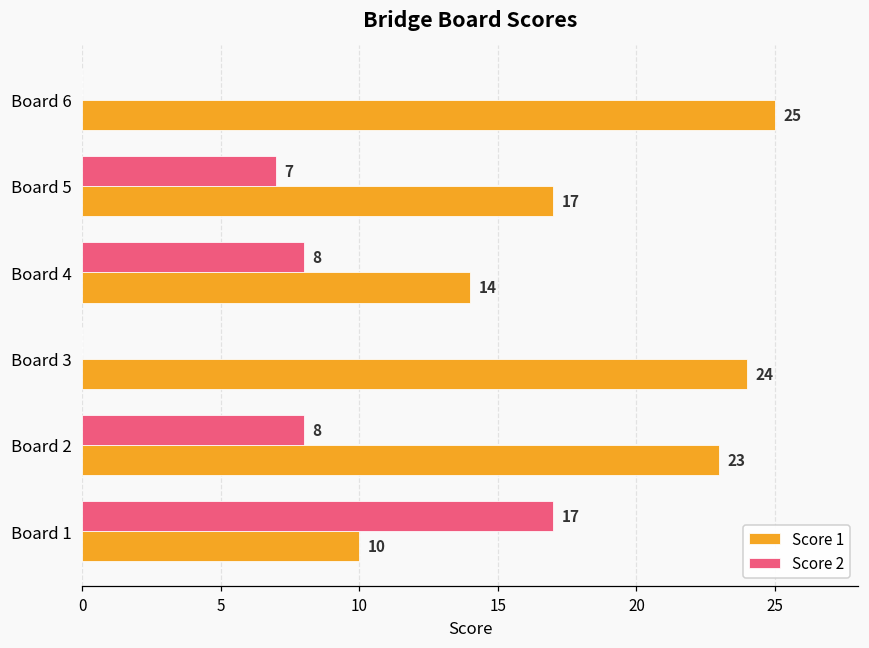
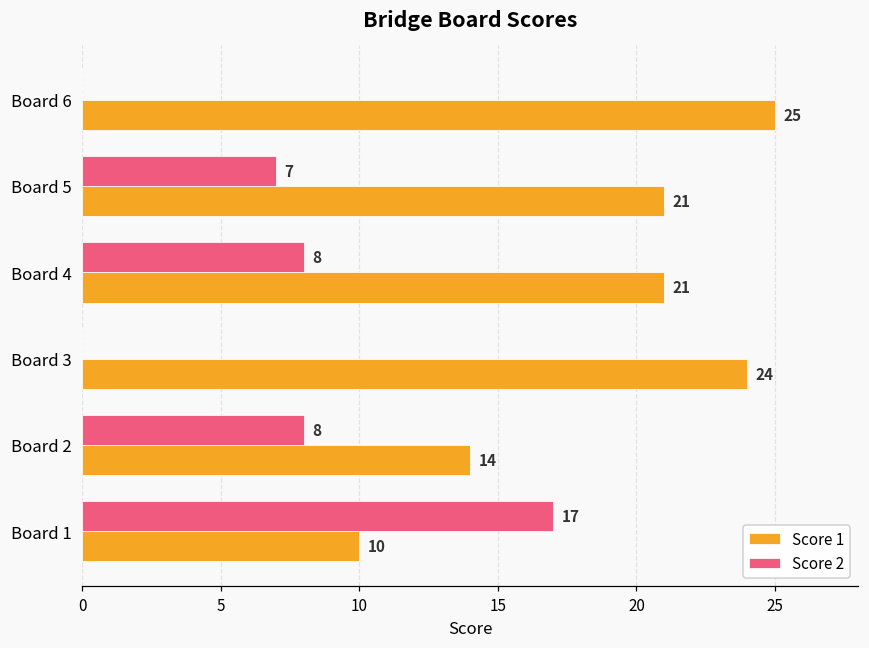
  {
    "Score 1": {
      "Board 6": 25,
-     "Board 5": 17,
-     "Board 4": 14,
+     "Board 5": 21,
+     "Board 4": 21,
      "Board 3": 24,
-     "Board 2": 23,
+     "Board 2": 14,
      "Board 1": 10
    },
    "Score 2": {
      "Board 5": 7,
      "Board 4": 8,
      "Board 2": 8,
      "Board 1": 17
    }
  }
